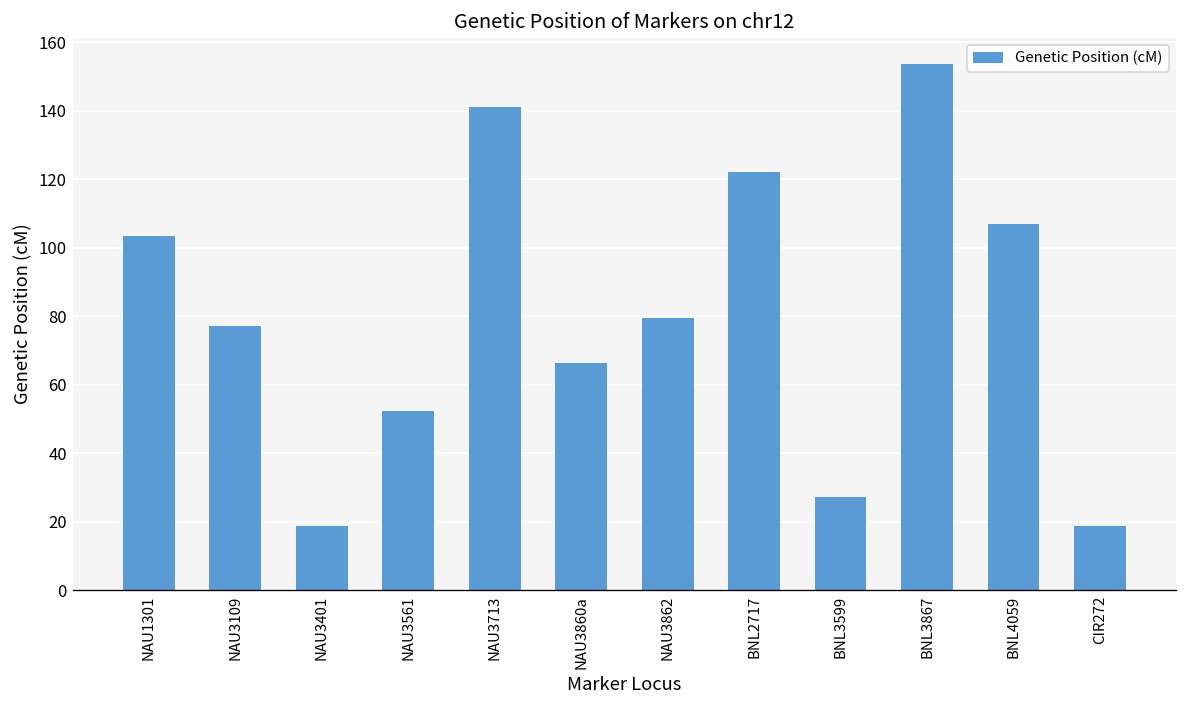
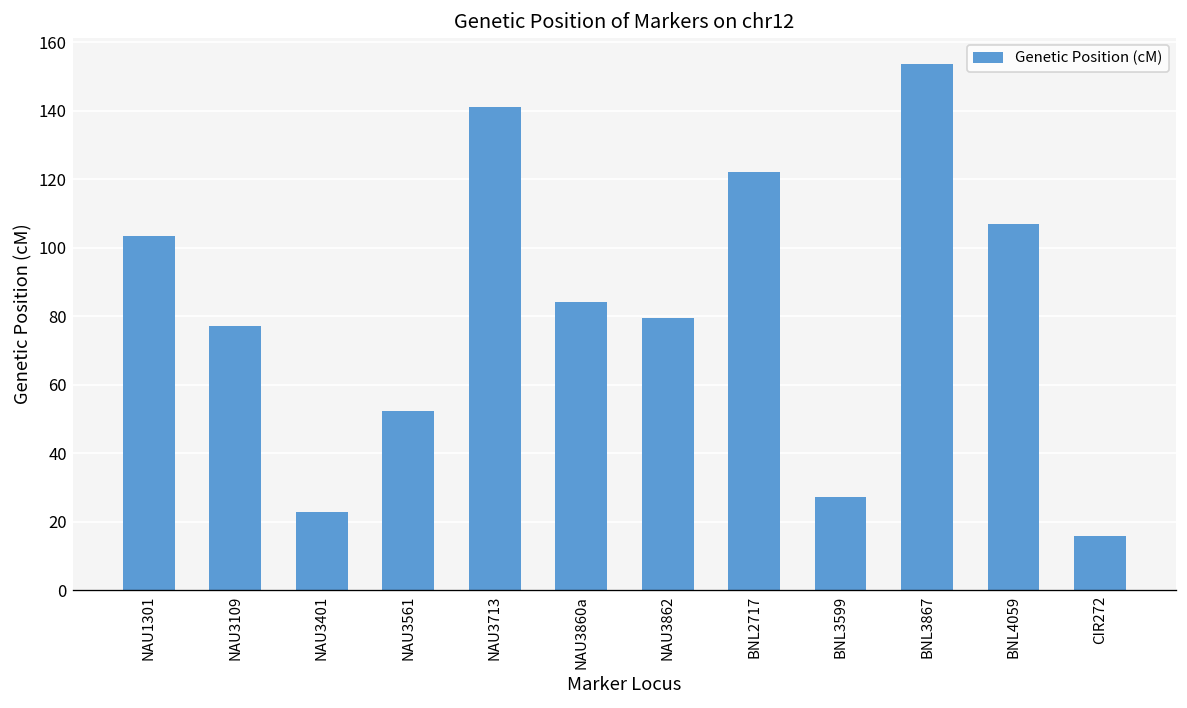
  {
    "NAU1301": 104,
    "NAU3109": 77,
-   "NAU3401": 19,
+   "NAU3401": 23,
    "NAU3561": 52,
    "NAU3713": 141,
-   "NAU3860a": 66,
+   "NAU3860a": 84,
    "NAU3862": 80,
    "BNL2717": 122,
    "BNL3599": 27,
    "BNL3867": 154,
    "BNL4059": 107,
-   "CIR272": 19
+   "CIR272": 16
  }
